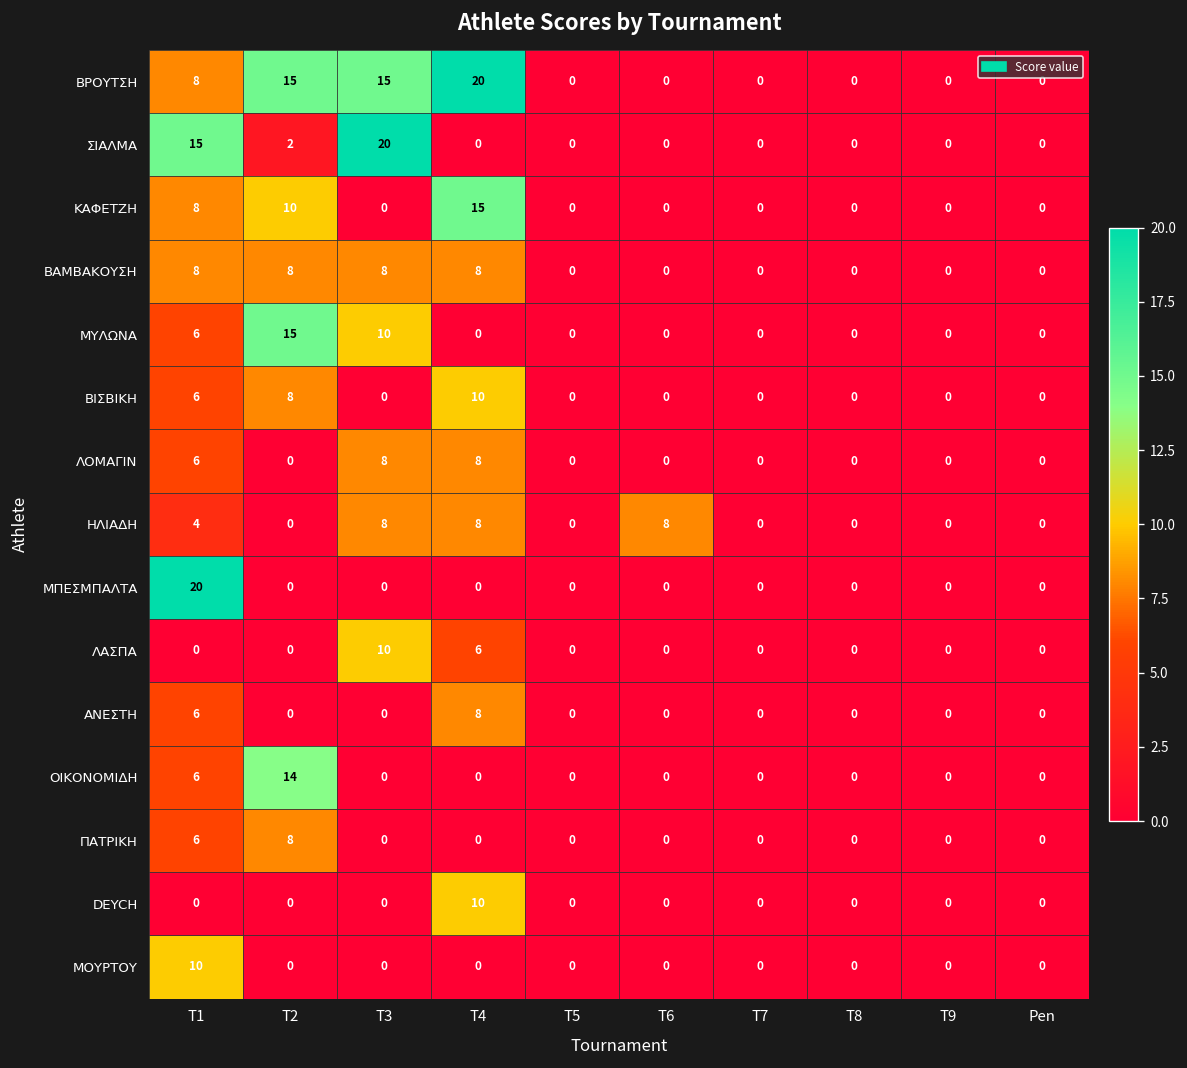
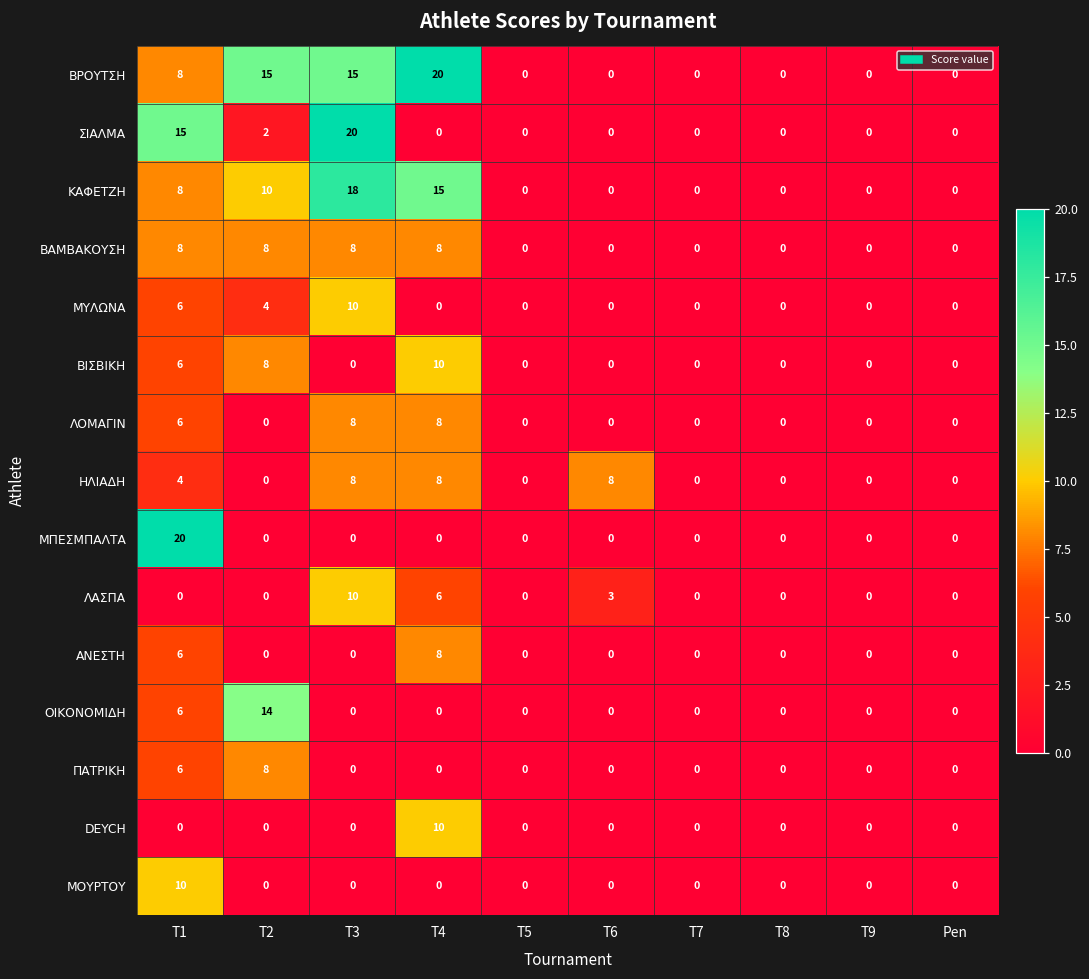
  {
    "ΒΡΟΥΤΣΗ": {
      "T1": 8,
      "T2": 15,
      "T3": 15,
      "T4": 20,
      "T5": 0,
      "T6": 0,
      "T7": 0,
      "T8": 0,
      "T9": 0
    },
    "ΣΙΑΛΜΑ": {
      "T1": 15,
      "T2": 2,
      "T3": 20,
      "T4": 0,
      "T5": 0,
      "T6": 0,
      "T7": 0,
      "T8": 0,
      "T9": 0,
      "Pen": 0
    },
    "ΚΑΦΕΤΖΗ": {
      "T1": 8,
      "T2": 10,
-     "T3": 0,
+     "T3": 18,
      "T4": 15,
      "T5": 0,
      "T6": 0,
      "T7": 0,
      "T8": 0,
      "T9": 0,
      "Pen": 0
    },
    "ΒΑΜΒΑΚΟΥΣΗ": {
      "T1": 8,
      "T2": 8,
      "T3": 8,
      "T4": 8,
      "T5": 0,
      "T6": 0,
      "T7": 0,
      "T8": 0,
      "T9": 0,
      "Pen": 0
    },
    "ΜΥΛΩΝΑ": {
      "T1": 6,
-     "T2": 15,
+     "T2": 4,
      "T3": 10,
      "T4": 0,
      "T5": 0,
      "T6": 0,
      "T7": 0,
      "T8": 0,
      "T9": 0,
      "Pen": 0
    },
    "ΒΙΣΒΙΚΗ": {
      "T1": 6,
      "T2": 8,
      "T3": 0,
      "T4": 10,
      "T5": 0,
      "T6": 0,
      "T7": 0,
      "T8": 0,
      "T9": 0,
      "Pen": 0
    },
    "ΛΟΜΑΓΙΝ": {
      "T1": 6,
      "T2": 0,
      "T3": 8,
      "T4": 8,
      "T5": 0,
      "T6": 0,
      "T7": 0,
      "T8": 0,
      "T9": 0,
      "Pen": 0
    },
    "ΗΛΙΑΔΗ": {
      "T1": 4,
      "T2": 0,
      "T3": 8,
      "T4": 8,
      "T5": 0,
      "T6": 8,
      "T7": 0,
      "T8": 0,
      "T9": 0,
      "Pen": 0
    },
    "ΜΠΕΣΜΠΑΛΤΑ": {
      "T1": 20,
      "T2": 0,
      "T3": 0,
      "T4": 0,
      "T5": 0,
      "T6": 0,
      "T7": 0,
      "T8": 0,
      "T9": 0,
      "Pen": 0
    },
    "ΛΑΣΠΑ": {
      "T1": 0,
      "T2": 0,
      "T3": 10,
      "T4": 6,
      "T5": 0,
-     "T6": 0,
+     "T6": 3,
      "T7": 0,
      "T8": 0,
      "T9": 0,
      "Pen": 0
    },
    "ΑΝΕΣΤΗ": {
      "T1": 6,
      "T2": 0,
      "T3": 0,
      "T4": 8,
      "T5": 0,
      "T6": 0,
      "T7": 0,
      "T8": 0,
      "T9": 0,
      "Pen": 0
    },
    "ΟΙΚΟΝΟΜΙΔΗ": {
      "T1": 6,
      "T2": 14,
      "T3": 0,
      "T4": 0,
      "T5": 0,
      "T6": 0,
      "T7": 0,
      "T8": 0,
      "T9": 0,
      "Pen": 0
    },
    "ΠΑΤΡΙΚΗ": {
      "T1": 6,
      "T2": 8,
      "T3": 0,
      "T4": 0,
      "T5": 0,
      "T6": 0,
      "T7": 0,
      "T8": 0,
      "T9": 0,
      "Pen": 0
    },
    "DEYCH": {
      "T1": 0,
      "T2": 0,
      "T3": 0,
      "T4": 10,
      "T5": 0,
      "T6": 0,
      "T7": 0,
      "T8": 0,
      "T9": 0,
      "Pen": 0
    },
    "ΜΟΥΡΤΟΥ": {
      "T1": 10,
      "T2": 0,
      "T3": 0,
      "T4": 0,
      "T5": 0,
      "T6": 0,
      "T7": 0,
      "T8": 0,
      "T9": 0,
      "Pen": 0
    }
  }
